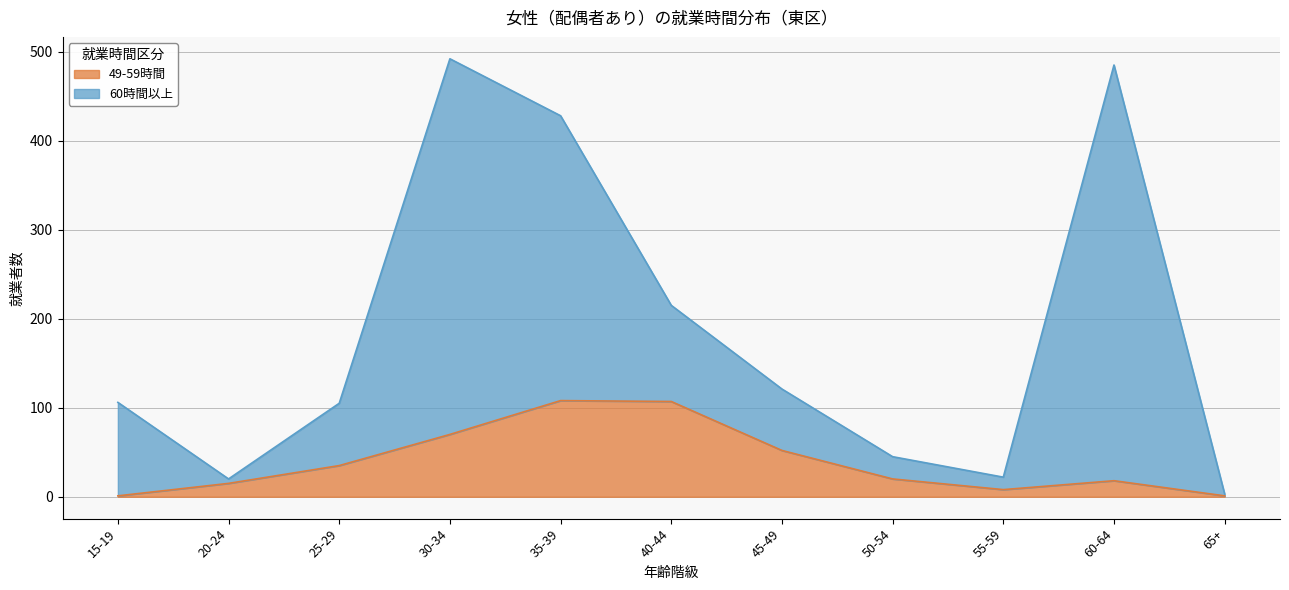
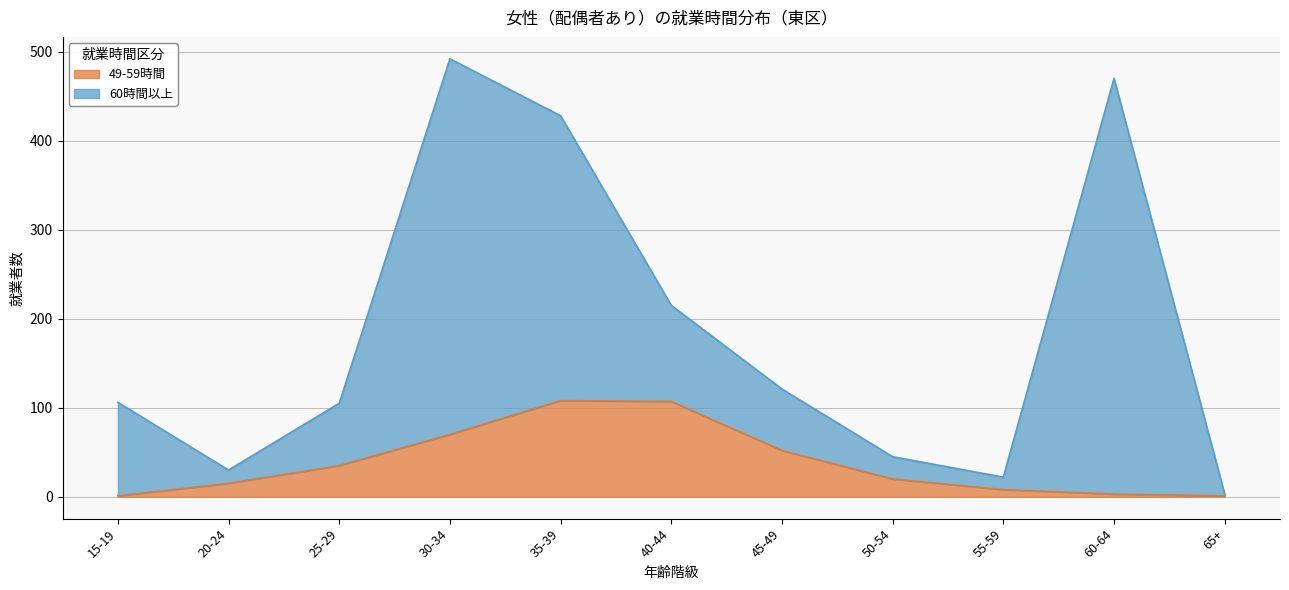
  {
    "49-59時間": {
      "15-19": 0,
      "20-24": 20,
      "25-29": 40,
      "30-34": 70,
      "35-39": 110,
      "40-44": 110,
      "45-49": 50,
      "50-54": 20,
      "55-59": 10,
-     "60-64": 20
+     "60-64": 0
    },
    "60時間以上": {
      "15-19": 110,
-     "20-24": 10,
+     "20-24": 20,
      "25-29": 70,
      "30-34": 420,
      "35-39": 320,
      "40-44": 110,
      "45-49": 70,
      "50-54": 30,
      "55-59": 10,
      "60-64": 470
    }
  }
